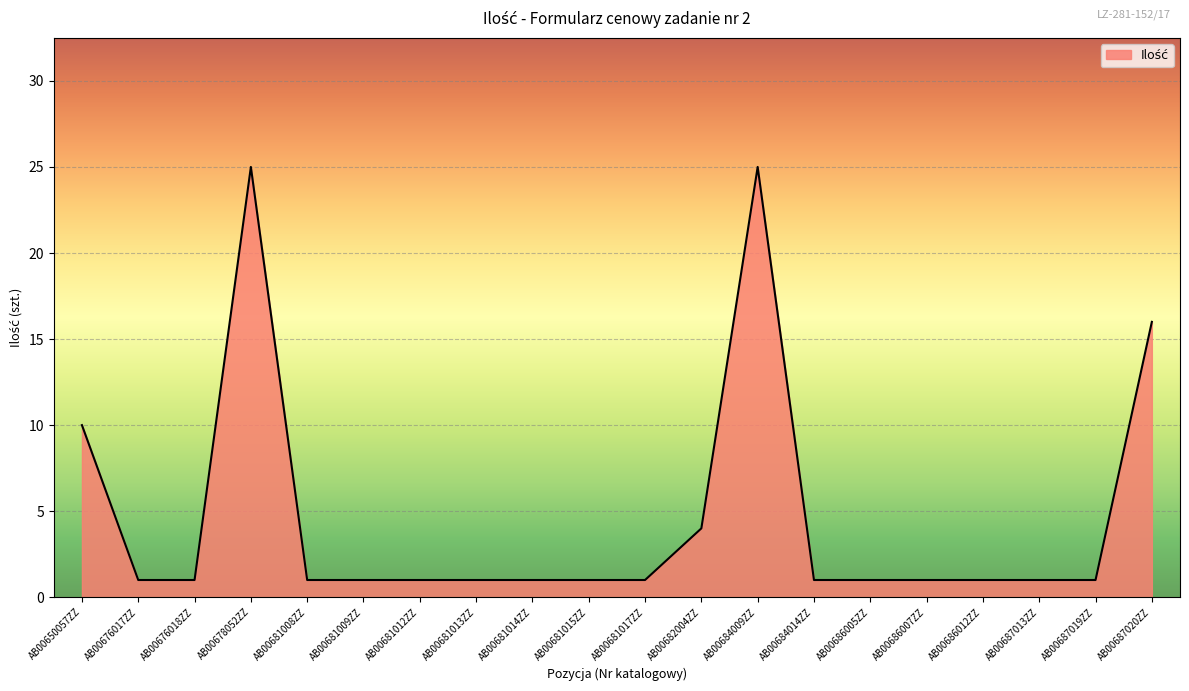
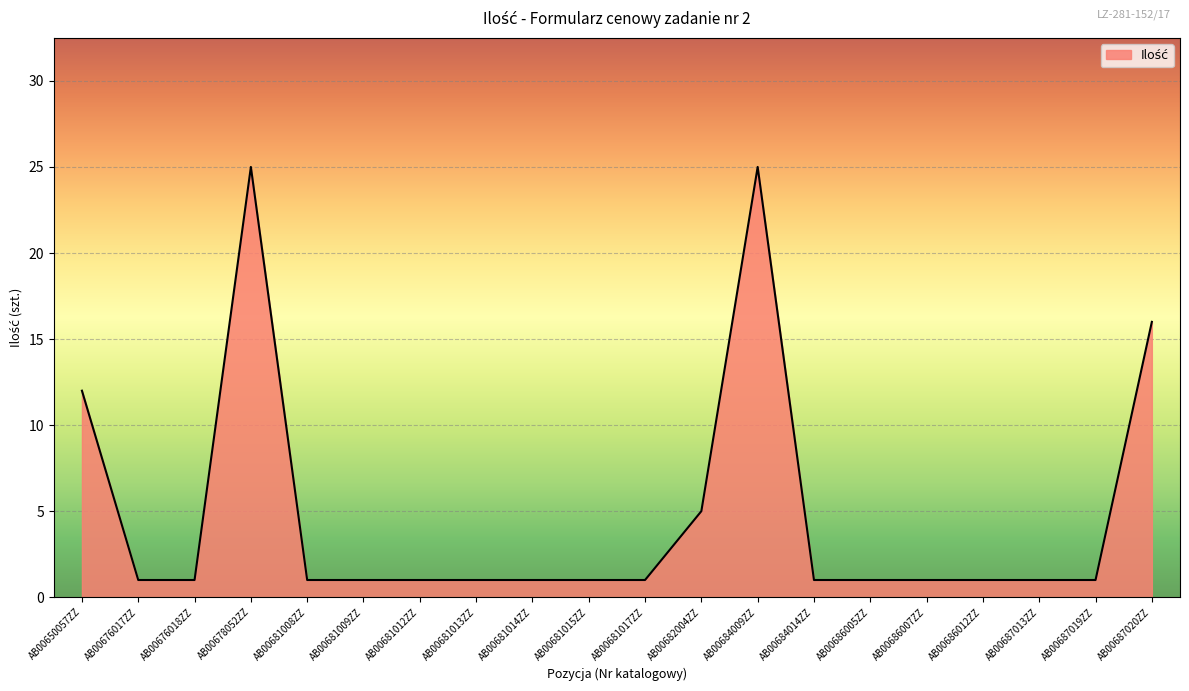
  {
-   "AB00650057ZZ": 10,
+   "AB00650057ZZ": 12,
    "AB00676017ZZ": 1,
    "AB00676018ZZ": 1,
    "AB00678052ZZ": 25,
    "AB00681008ZZ": 1,
    "AB00681009ZZ": 1,
    "AB00681012ZZ": 1,
    "AB00681013ZZ": 1,
    "AB00681014ZZ": 1,
    "AB00681015ZZ": 1,
    "AB00681017ZZ": 1,
-   "AB00682004ZZ": 4,
+   "AB00682004ZZ": 5,
    "AB00684009ZZ": 25,
    "AB00684014ZZ": 1,
    "AB00686005ZZ": 1,
    "AB00686007ZZ": 1,
    "AB00686012ZZ": 1,
    "AB00687013ZZ": 1,
    "AB00687019ZZ": 1,
    "AB00687020ZZ": 16
  }
